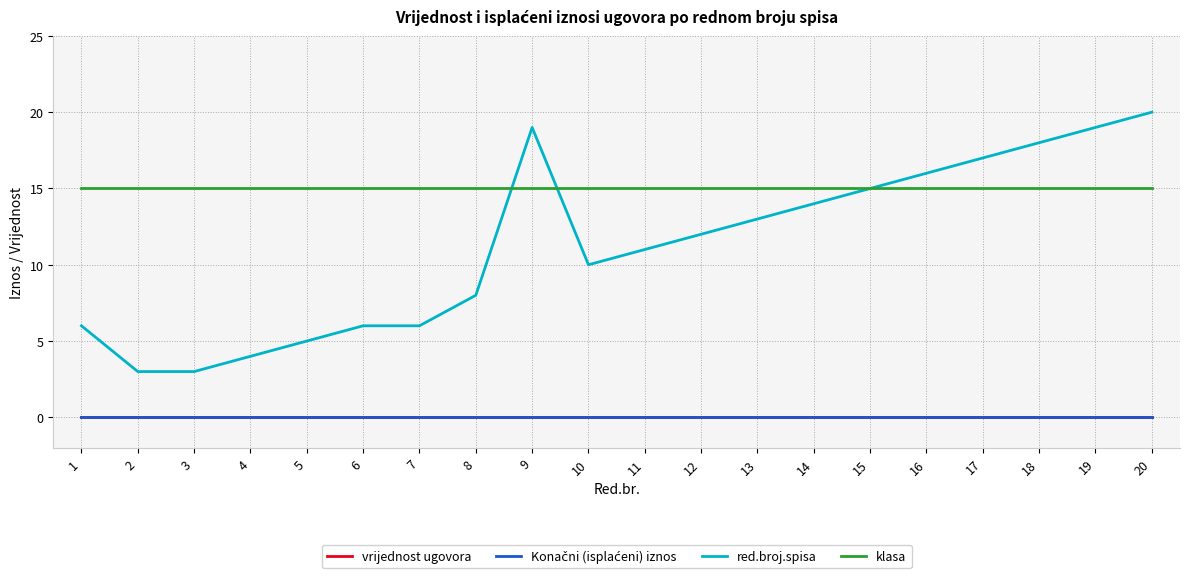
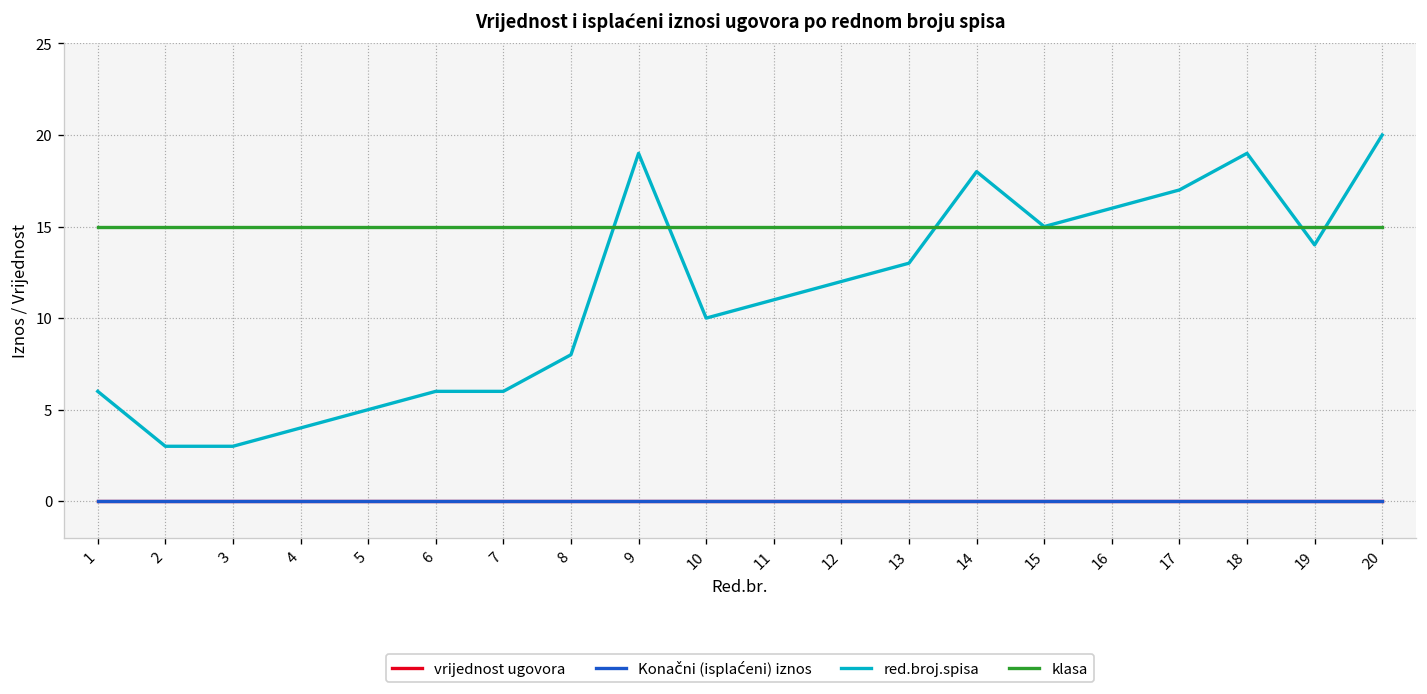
  {
    "Konačni (isplaćeni) iznos": {
      "1": 0,
      "2": 0,
      "3": 0,
      "4": 0,
      "5": 0,
      "6": 0,
      "7": 0,
      "8": 0,
      "9": 0,
      "10": 0,
      "11": 0,
      "12": 0,
      "13": 0,
      "14": 0,
      "15": 0,
      "16": 0,
      "17": 0,
      "18": 0,
      "19": 0,
      "20": 0
    },
    "red.broj.spisa": {
      "1": 6,
      "2": 3,
      "3": 3,
      "4": 4,
      "5": 5,
      "6": 6,
      "7": 6,
      "8": 8,
      "9": 19,
      "10": 10,
      "11": 11,
      "12": 12,
      "13": 13,
-     "14": 14,
+     "14": 18,
      "16": 16,
      "17": 17,
-     "18": 18,
-     "19": 19,
+     "18": 19,
+     "19": 14,
      "20": 20
    },
    "klasa": {
      "1": 15,
      "2": 15,
      "3": 15,
      "4": 15,
      "5": 15,
      "6": 15,
      "7": 15,
      "8": 15,
      "9": 15,
      "10": 15,
      "11": 15,
      "12": 15,
      "13": 15,
      "14": 15,
      "16": 15,
      "17": 15,
      "18": 15,
      "19": 15,
      "20": 15
    }
  }
